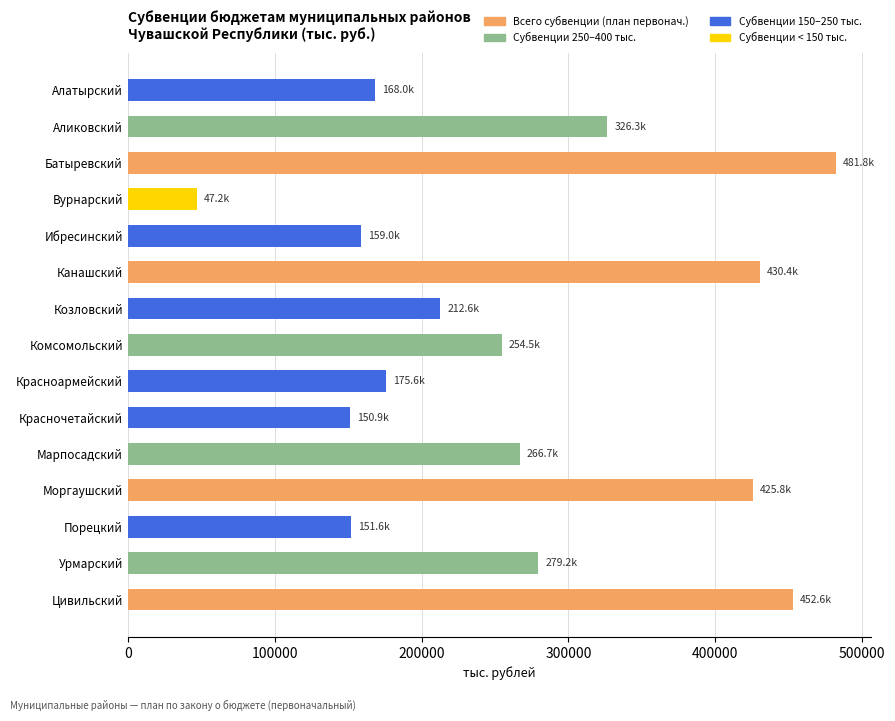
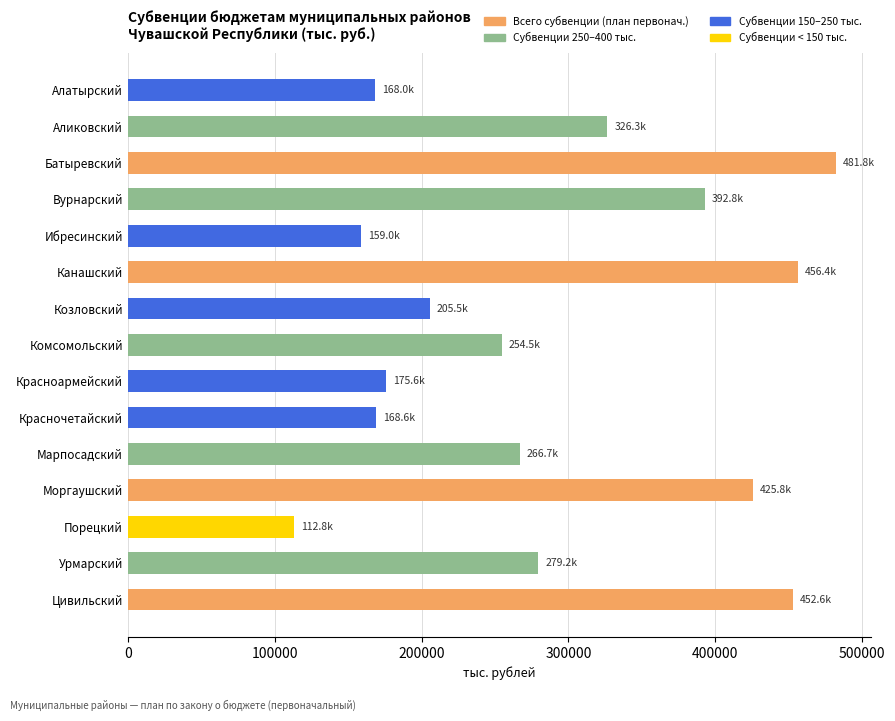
  {
    "Алатырский": "168.0k",
    "Аликовский": "326.3k",
    "Батыревский": "481.8k",
-   "Вурнарский": "47.2k",
+   "Вурнарский": "392.8k",
    "Ибресинский": "159.0k",
-   "Канашский": "430.4k",
-   "Козловский": "212.6k",
+   "Канашский": "456.4k",
+   "Козловский": "205.5k",
    "Комсомольский": "254.5k",
    "Красноармейский": "175.6k",
-   "Красночетайский": "150.9k",
+   "Красночетайский": "168.6k",
    "Марпосадский": "266.7k",
    "Моргаушский": "425.8k",
-   "Порецкий": "151.6k",
+   "Порецкий": "112.8k",
    "Урмарский": "279.2k",
    "Цивильский": "452.6k"
  }
